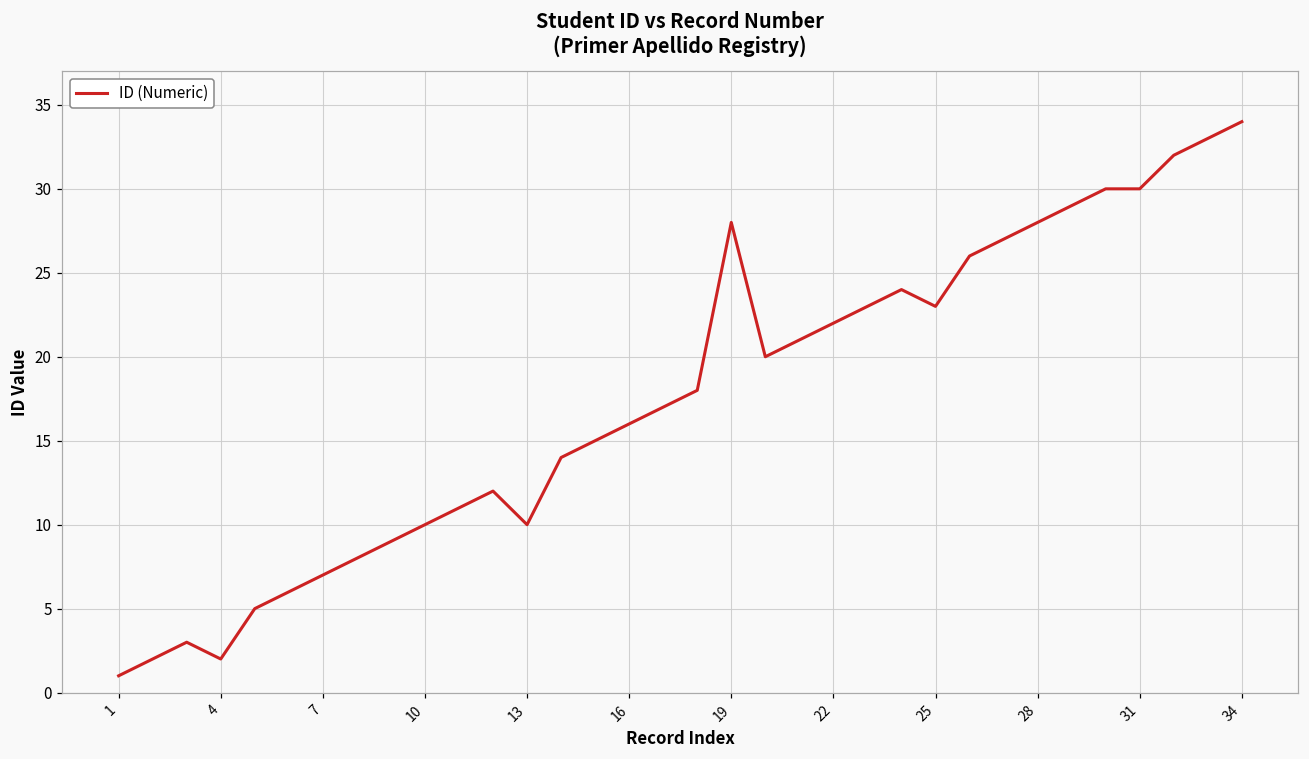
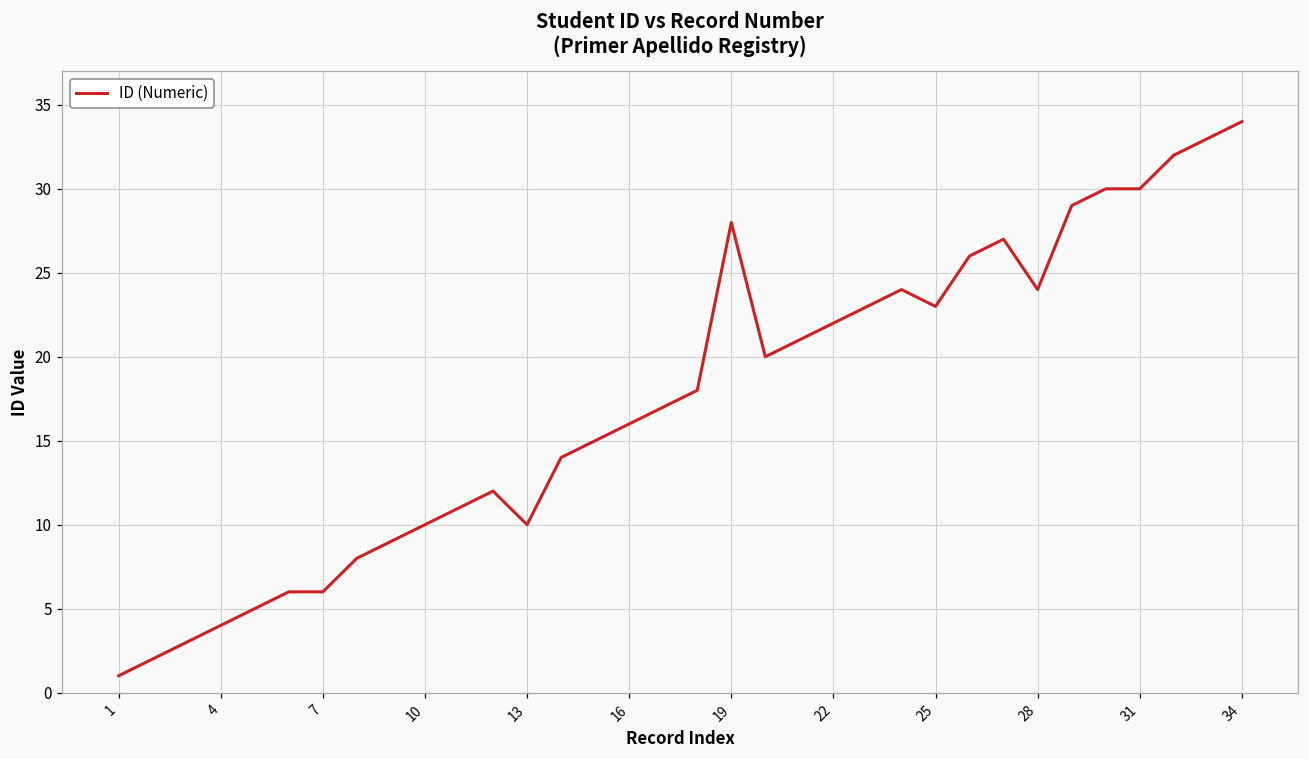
  {
    "1": 1,
-   "4": 2,
-   "7": 7,
+   "4": 4,
+   "7": 6,
    "10": 10,
    "13": 10,
    "16": 16,
    "19": 28,
    "22": 22,
    "25": 23,
-   "28": 28,
+   "28": 24,
    "31": 30,
    "34": 34
  }
